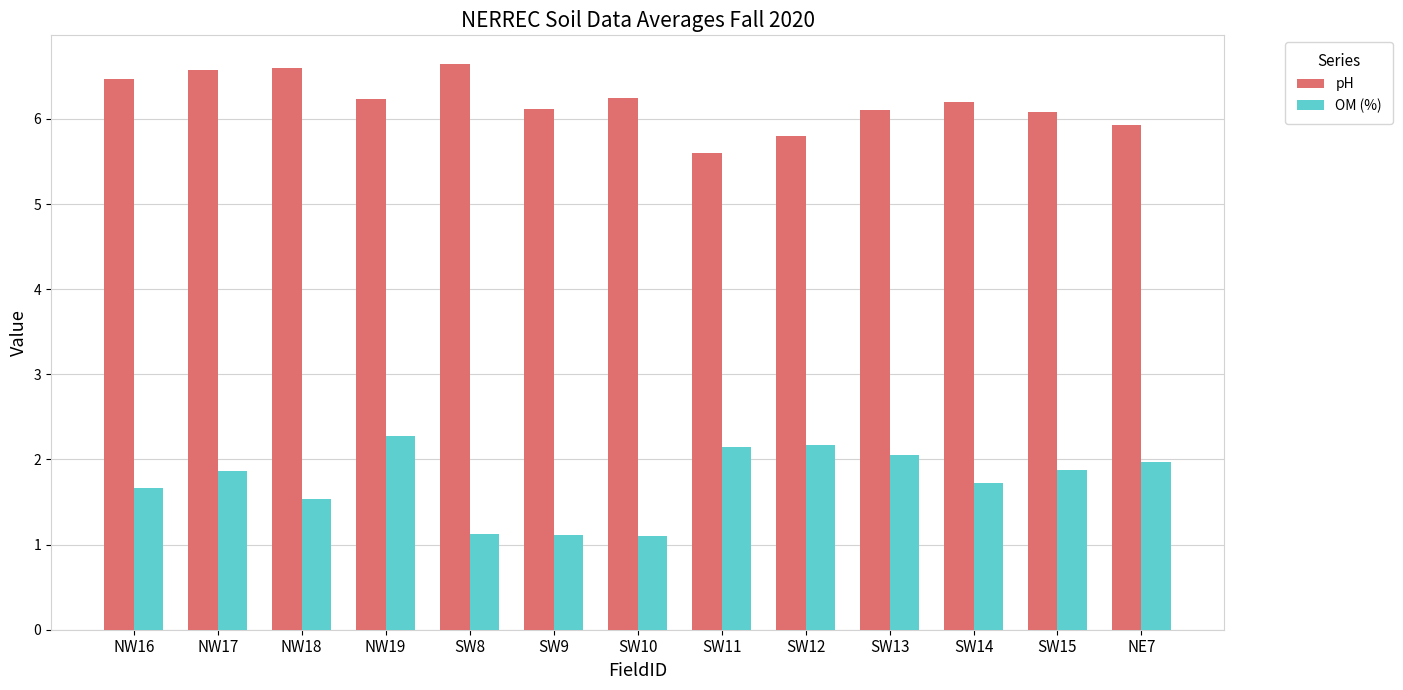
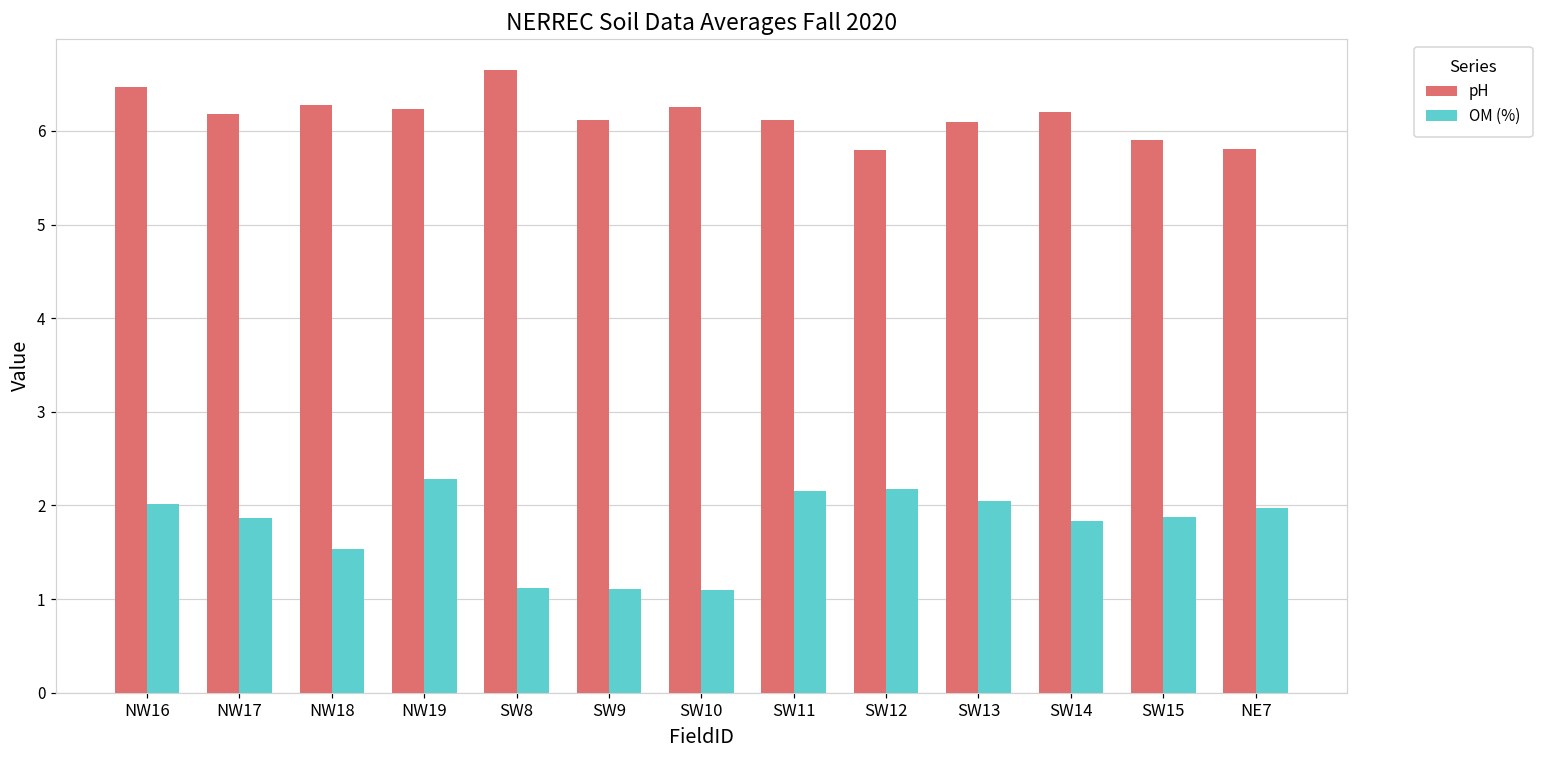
  {
    "pH": {
      "NW16": 6.5,
-     "NW17": 6.6,
-     "NW18": 6.6,
+     "NW17": 6.2,
+     "NW18": 6.3,
      "NW19": 6.2,
      "SW8": 6.7,
      "SW9": 6.1,
      "SW10": 6.3,
-     "SW11": 5.6,
+     "SW11": 6.1,
      "SW12": 5.8,
      "SW13": 6.1,
      "SW14": 6.2,
-     "SW15": 6.1,
-     "NE7": 5.9
+     "SW15": 5.9,
+     "NE7": 5.8
    },
    "OM (%)": {
-     "NW16": 1.7,
+     "NW16": 2.0,
      "NW17": 1.9,
      "NW18": 1.5,
      "NW19": 2.3,
      "SW8": 1.1,
      "SW9": 1.1,
      "SW10": 1.1,
      "SW11": 2.2,
      "SW12": 2.2,
      "SW13": 2.1,
-     "SW14": 1.7,
+     "SW14": 1.8,
      "SW15": 1.9,
      "NE7": 2.0
    }
  }
